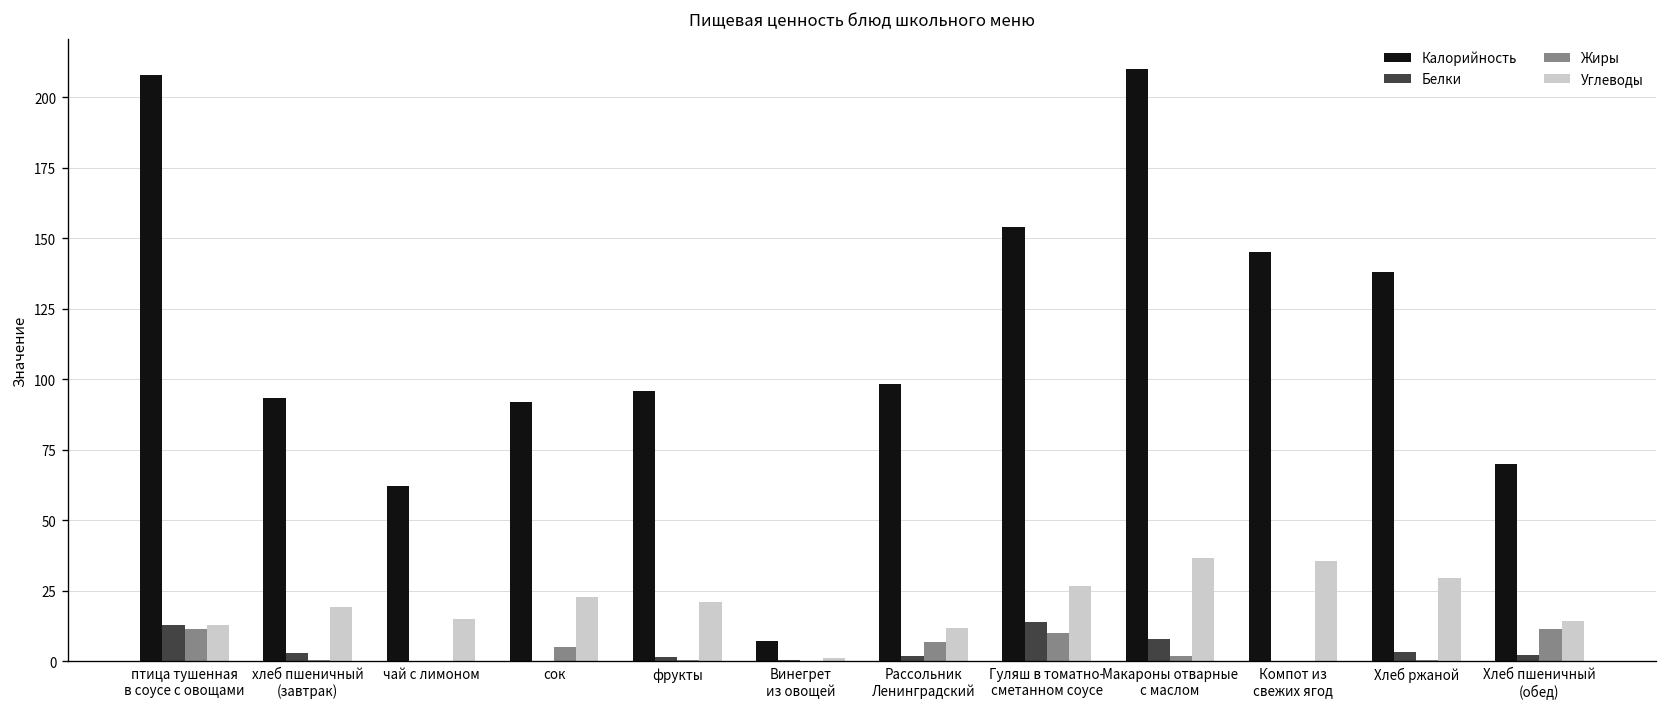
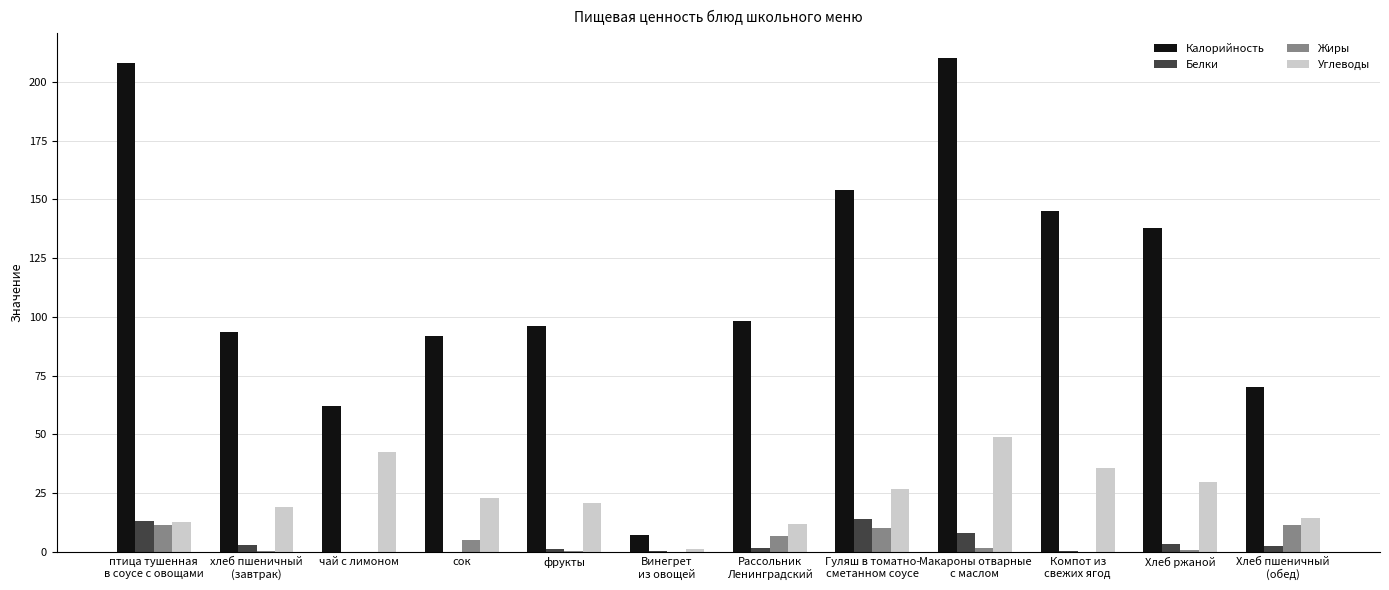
  {
    "Калорийность": {
      "птица тушенная в соусе с овощами": 208,
      "хлеб пшеничный (завтрак)": 94,
      "чай с лимоном": 62,
      "сок": 92,
      "фрукты": 96,
      "Винегрет из овощей": 7,
      "Рассольник Ленинградский": 98,
      "Гуляш в томатно- сметанном соусе": 154,
      "Макароны отварные с маслом": 210,
      "Компот из свежих ягод": 145,
      "Хлеб ржаной": 138,
      "Хлеб пшеничный (обед)": 70
    },
    "Белки": {
      "птица тушенная в соусе с овощами": 13,
      "хлеб пшеничный (завтрак)": 3,
      "сок": 0,
      "фрукты": 2,
      "Рассольник Ленинградский": 2,
      "Гуляш в томатно- сметанном соусе": 14,
      "Макароны отварные с маслом": 8,
      "Хлеб ржаной": 3,
      "Хлеб пшеничный (обед)": 2
    },
    "Жиры": {
      "птица тушенная в соусе с овощами": 12,
      "сок": 5,
      "Рассольник Ленинградский": 7,
      "Гуляш в томатно- сметанном соусе": 10,
      "Макароны отварные с маслом": 2,
      "Хлеб пшеничный (обед)": 12
    },
    "Углеводы": {
      "птица тушенная в соусе с овощами": 13,
      "хлеб пшеничный (завтрак)": 19,
-     "чай с лимоном": 15,
+     "чай с лимоном": 43,
      "сок": 23,
      "фрукты": 21,
      "Винегрет из овощей": 1,
      "Рассольник Ленинградский": 12,
      "Гуляш в томатно- сметанном соусе": 27,
-     "Макароны отварные с маслом": 37,
+     "Макароны отварные с маслом": 49,
      "Компот из свежих ягод": 36,
      "Хлеб ржаной": 30,
      "Хлеб пшеничный (обед)": 14
    }
  }
